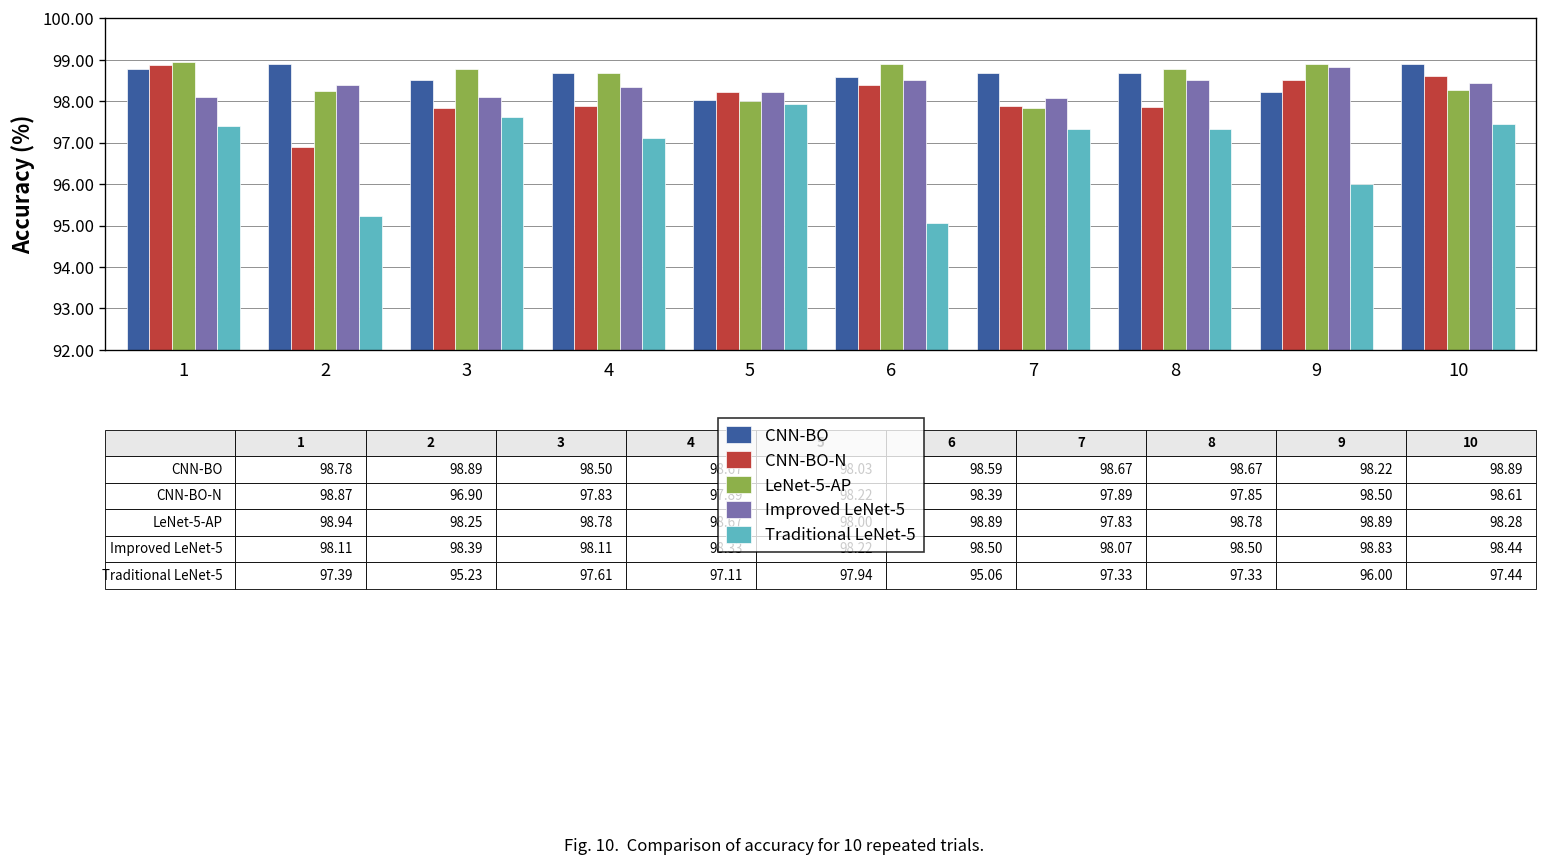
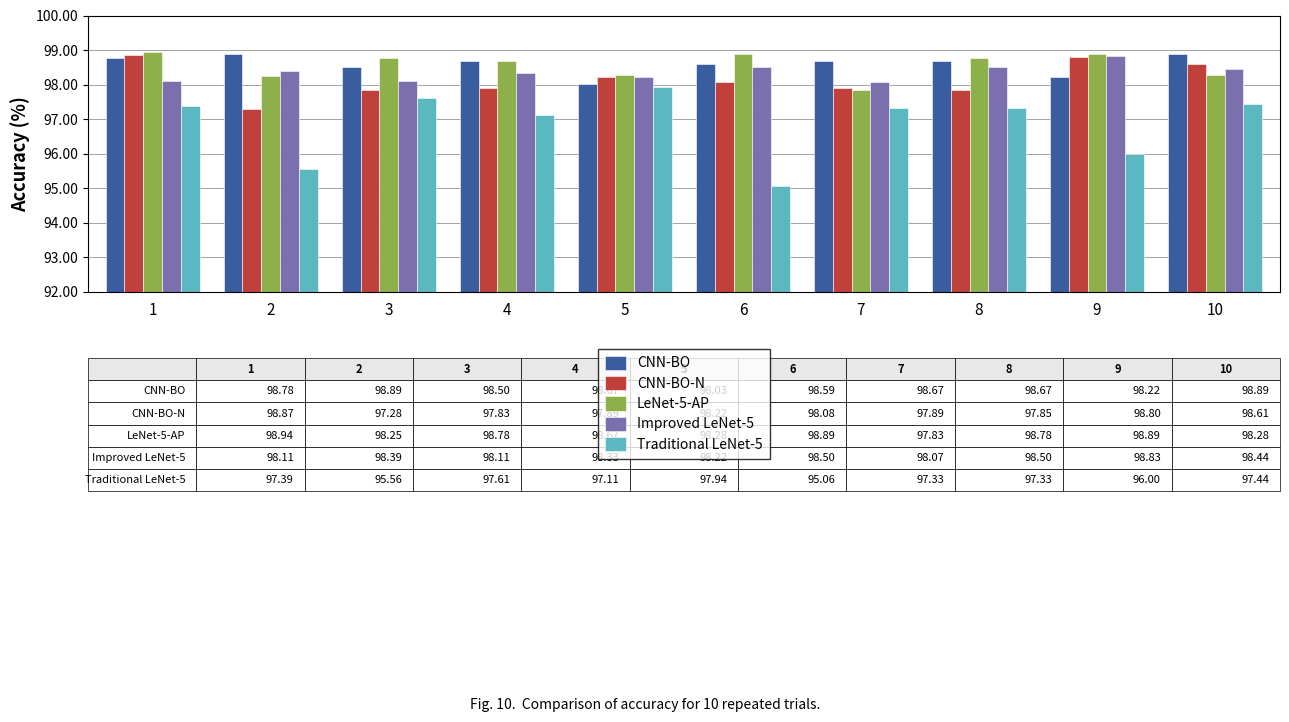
  {
    "CNN-BO": {
      "1": 98.8,
      "2": 98.9,
      "5": 98.0,
      "8": 98.7,
      "9": 98.2,
      "10": 98.9
    },
    "CNN-BO-N": {
-     "2": 96.90,
-     "6": 98.39,
-     "9": 98.50
+     "2": 97.28,
+     "6": 98.08,
+     "9": 98.80
    },
    "LeNet-5-AP": {
      "1": 98.9,
      "4": 98.7,
-     "5": 98.0,
+     "5": 98.3,
      "6": 98.9,
      "7": 97.8,
      "8": 98.8,
      "9": 98.9,
      "10": 98.3
    },
    "Improved LeNet-5": {
      "1": 98.1,
      "2": 98.4,
      "3": 98.1,
      "4": 98.3,
      "5": 98.2,
      "6": 98.5,
      "7": 98.1,
      "8": 98.5
    },
    "Traditional LeNet-5": {
-     "2": 95.23,
+     "2": 95.56,
      "10": 97.44
    }
  }
